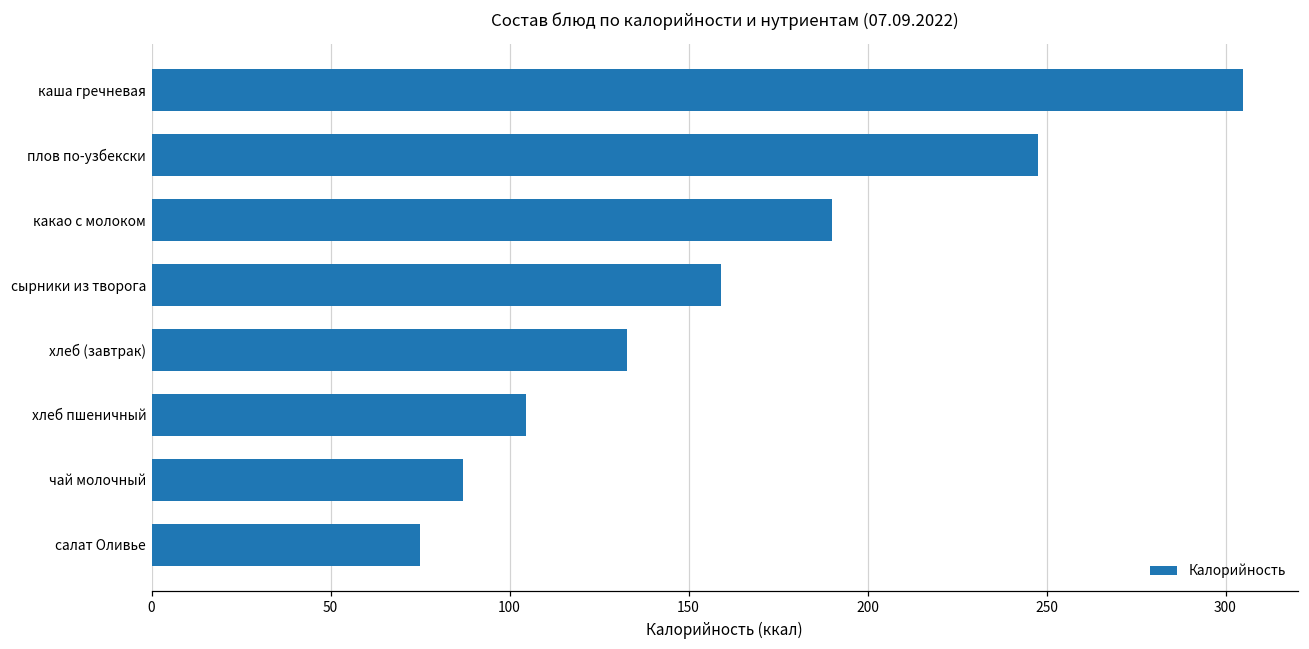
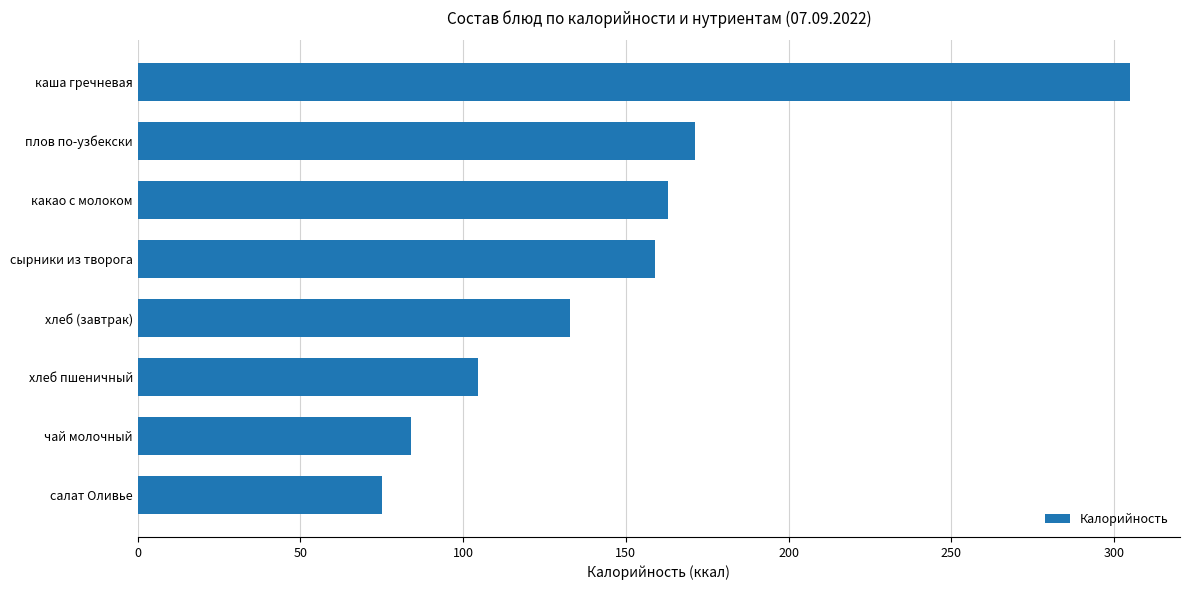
  {
    "каша гречневая": 305,
-   "плов по-узбекски": 248,
-   "какао с молоком": 190,
+   "плов по-узбекски": 171,
+   "какао с молоком": 163,
    "сырники из творога": 159,
    "хлеб (завтрак)": 133,
    "хлеб пшеничный": 105,
-   "чай молочный": 87,
+   "чай молочный": 84,
    "салат Оливье": 75
  }
